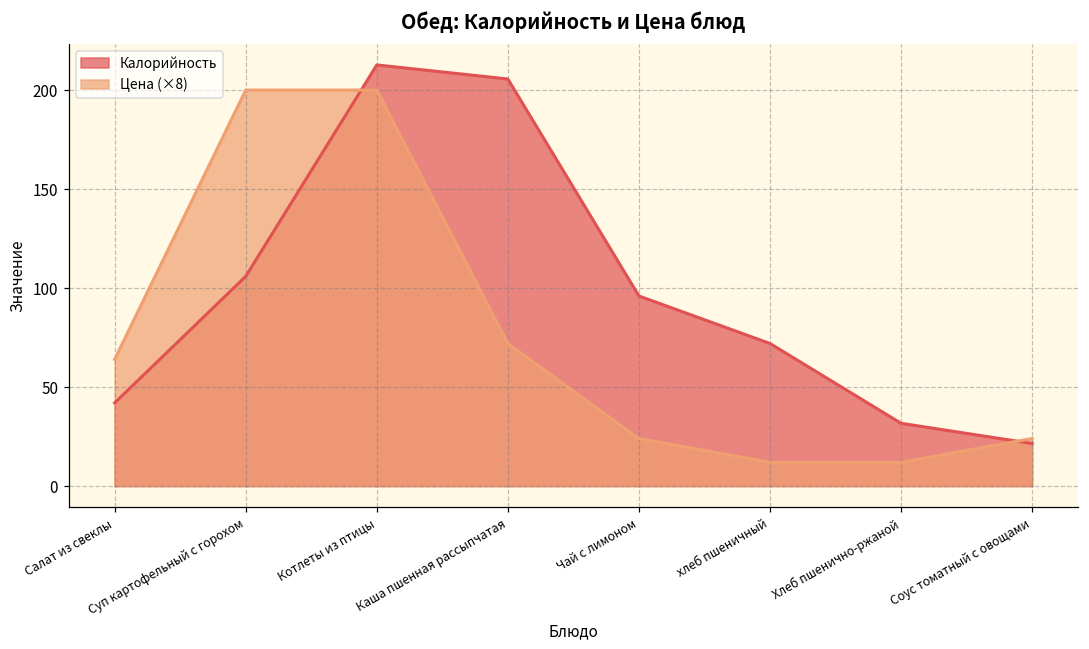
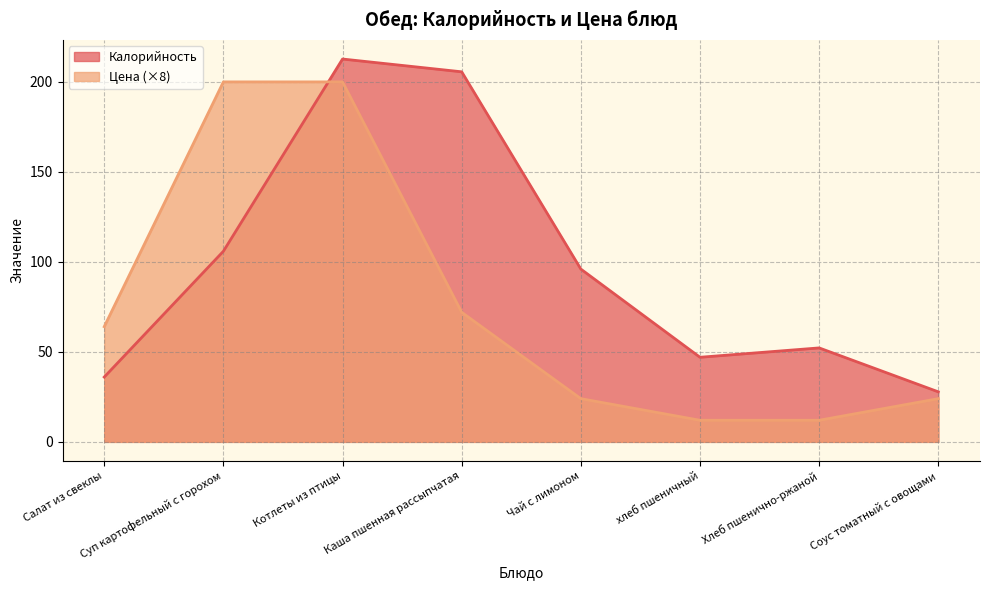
  {
    "Калорийность": {
-     "Салат из свеклы": 42,
+     "Салат из свеклы": 36,
      "Суп картофельный с горохом": 106,
      "Котлеты из птицы": 213,
      "Каша пшенная рассыпчатая": 206,
      "Чай с лимоном": 96,
-     "хлеб пшеничный": 72,
-     "Хлеб пшенично-ржаной": 32,
-     "Соус томатный с овощами": 22
+     "хлеб пшеничный": 47,
+     "Хлеб пшенично-ржаной": 52,
+     "Соус томатный с овощами": 28
    },
    "Цена (×8)": {
      "Салат из свеклы": 64,
      "Суп картофельный с горохом": 200,
      "Котлеты из птицы": 200,
      "Каша пшенная рассыпчатая": 72,
      "Чай с лимоном": 24,
      "хлеб пшеничный": 12,
      "Хлеб пшенично-ржаной": 12,
      "Соус томатный с овощами": 24
    }
  }
